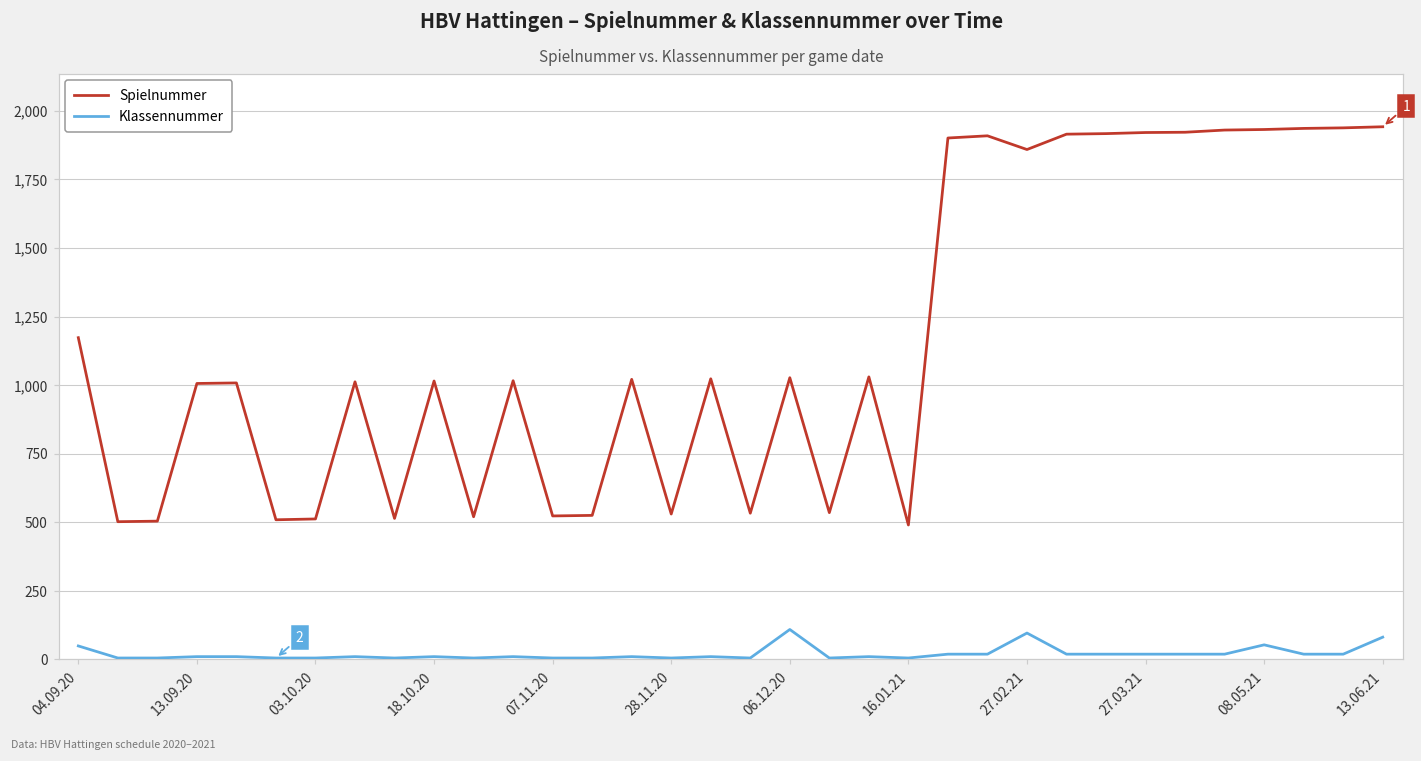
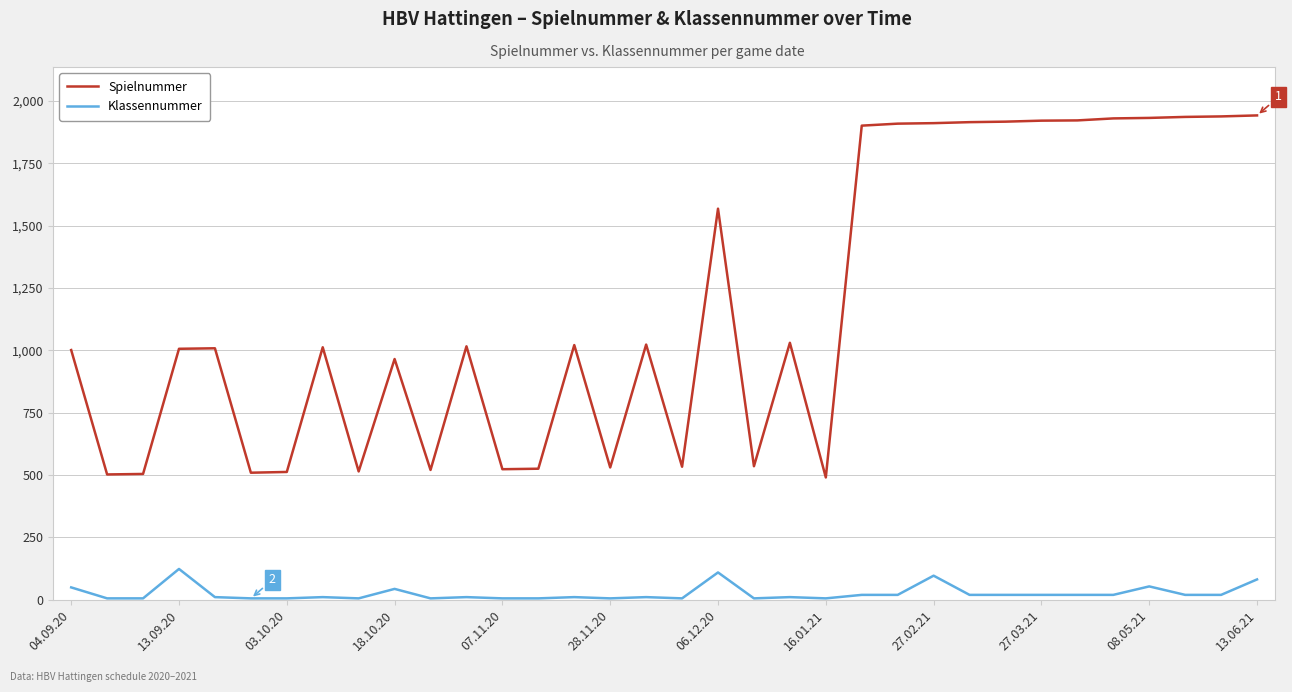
  {
    "Spielnummer": {
-     "04.09.20": "1,170",
+     "04.09.20": "1,000",
      "13.09.20": "1,010",
-     "18.10.20": "1,020",
+     "18.10.20": "970",
      "07.11.20": "520",
-     "06.12.20": "1,030",
+     "06.12.20": "1,570",
      "16.01.21": "490",
-     "27.02.21": "1,860",
+     "27.02.21": "1,910",
      "27.03.21": "1,920",
      "08.05.21": "1,930"
    },
    "Klassennummer": {
      "04.09.20": "50",
-     "13.09.20": "10",
-     "18.10.20": "10",
+     "13.09.20": "120",
+     "18.10.20": "40",
      "07.11.20": "10",
      "06.12.20": "110",
      "16.01.21": "10",
      "27.02.21": "100",
      "27.03.21": "20",
      "08.05.21": "50",
      "13.06.21": "80"
    }
  }
